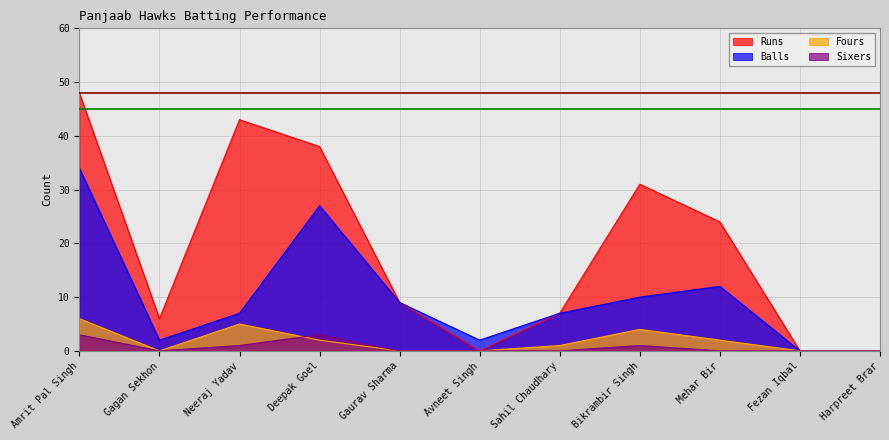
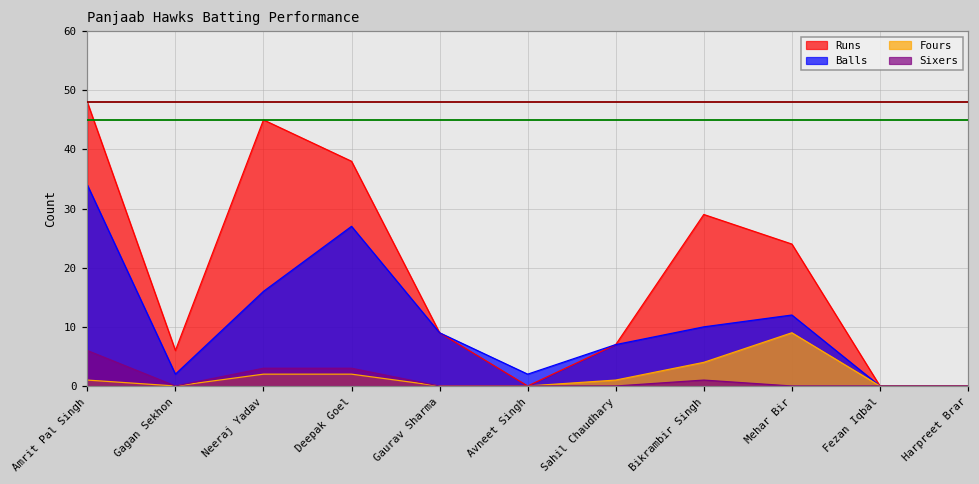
  {
    "Runs": {
      "Amrit Pal Singh": 48,
      "Gagan Sekhon": 6,
-     "Neeraj Yadav": 43,
+     "Neeraj Yadav": 45,
      "Deepak Goel": 38,
-     "Bikrambir Singh": 31,
+     "Bikrambir Singh": 29,
      "Mehar Bir": 24
    },
    "Balls": {
      "Amrit Pal Singh": 34,
      "Gagan Sekhon": 2,
-     "Neeraj Yadav": 7,
+     "Neeraj Yadav": 16,
      "Deepak Goel": 27,
      "Avneet Singh": 2,
      "Bikrambir Singh": 10,
      "Mehar Bir": 12
    },
    "Fours": {
-     "Amrit Pal Singh": 6,
-     "Neeraj Yadav": 5,
+     "Amrit Pal Singh": 1,
+     "Neeraj Yadav": 2,
      "Deepak Goel": 2,
      "Sahil Chaudhary": 1,
      "Bikrambir Singh": 4,
-     "Mehar Bir": 2
+     "Mehar Bir": 9
    },
    "Sixers": {
-     "Amrit Pal Singh": 3,
-     "Neeraj Yadav": 1,
+     "Amrit Pal Singh": 6,
+     "Neeraj Yadav": 3,
      "Deepak Goel": 3,
      "Sahil Chaudhary": 0,
      "Bikrambir Singh": 1,
      "Mehar Bir": 0
    }
  }
